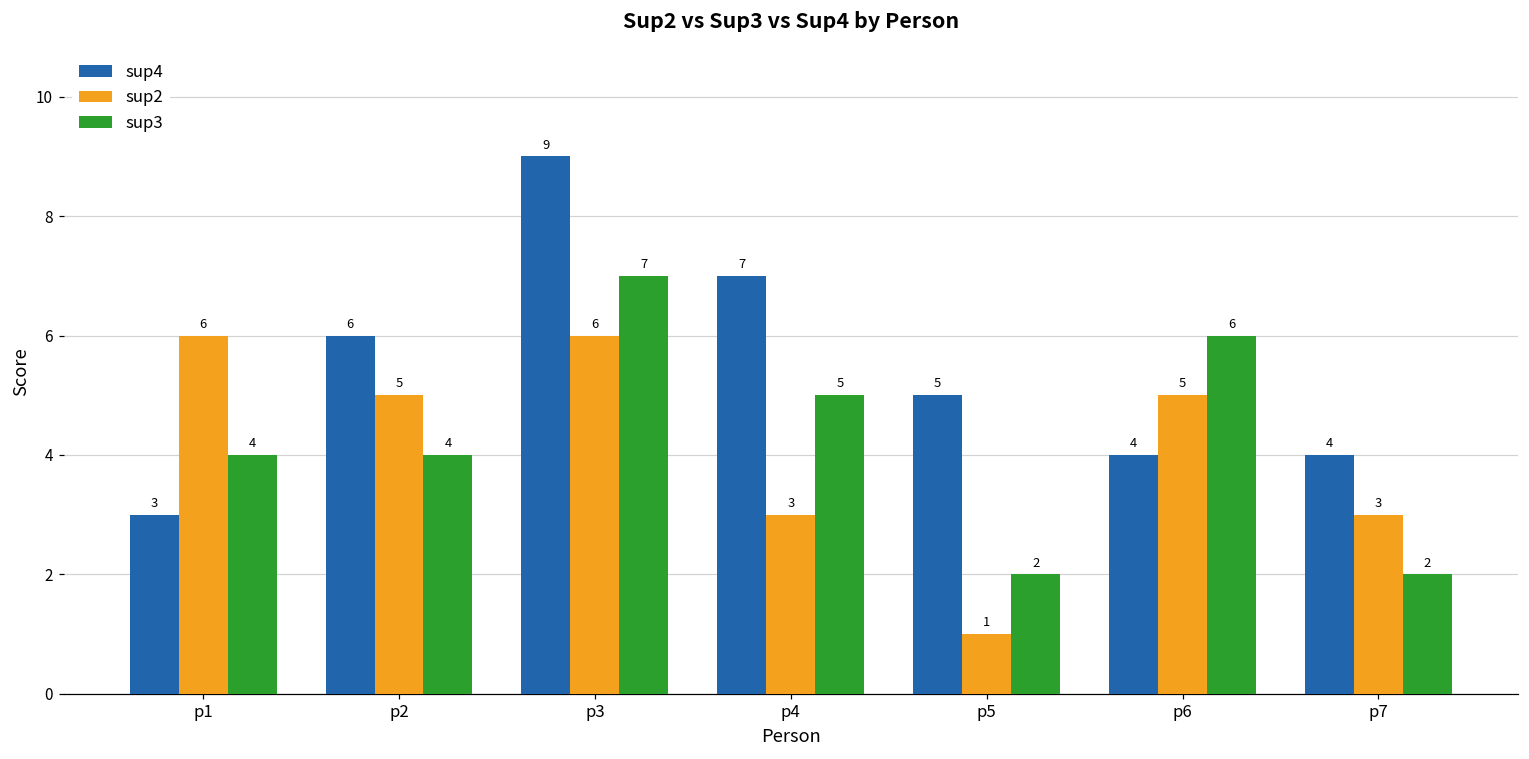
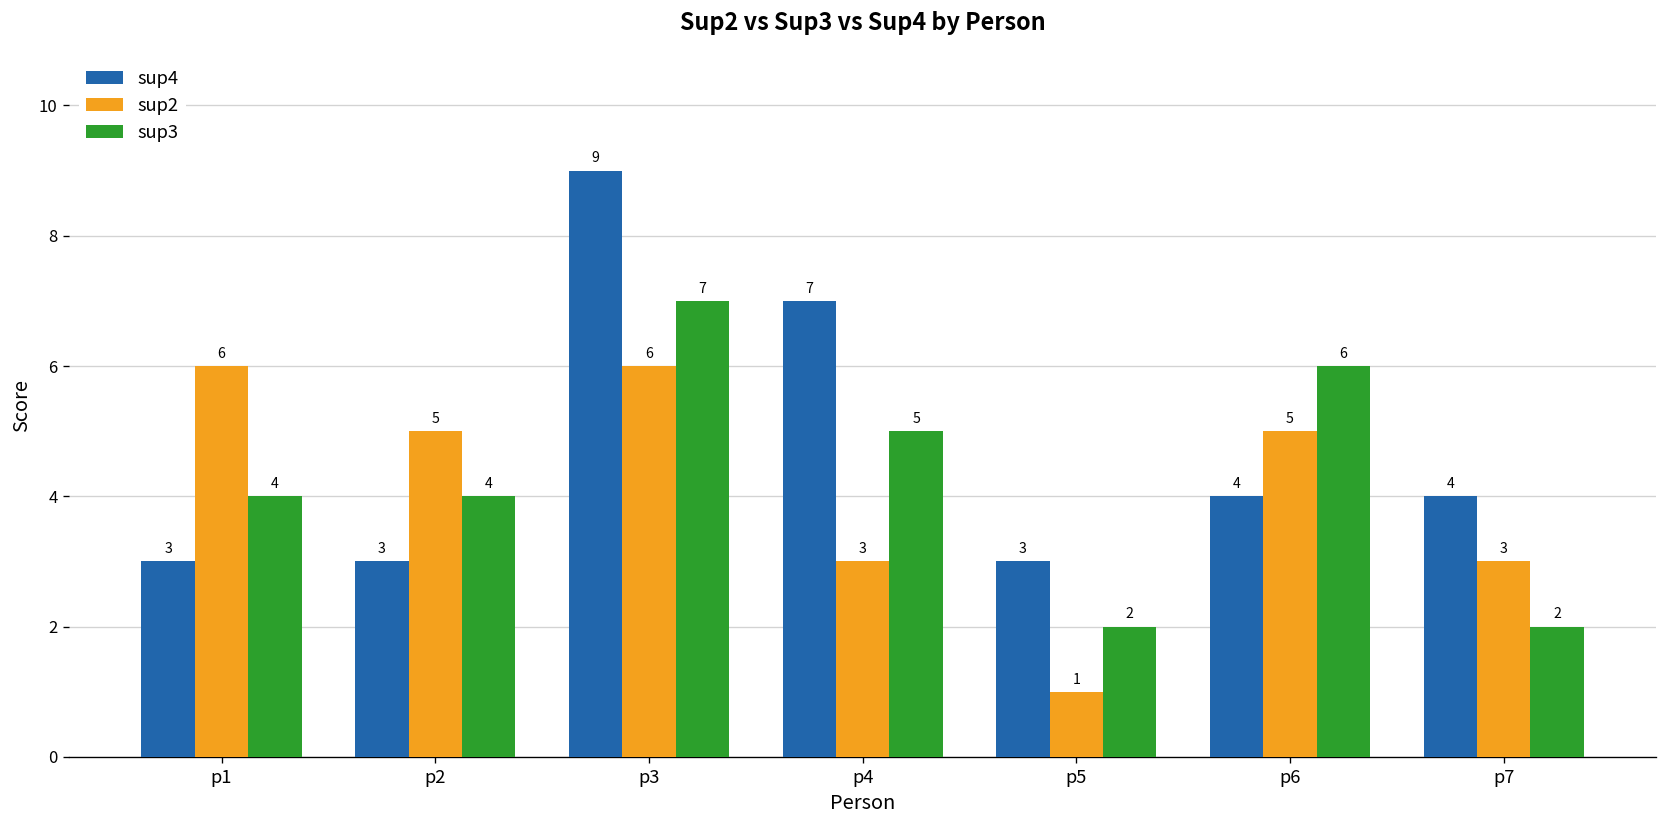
  {
    "sup4": {
      "p1": 3,
-     "p2": 6,
+     "p2": 3,
      "p3": 9,
      "p4": 7,
-     "p5": 5,
+     "p5": 3,
      "p6": 4,
      "p7": 4
    },
    "sup2": {
      "p1": 6,
      "p2": 5,
      "p3": 6,
      "p4": 3,
      "p5": 1,
      "p6": 5,
      "p7": 3
    },
    "sup3": {
      "p1": 4,
      "p2": 4,
      "p3": 7,
      "p4": 5,
      "p5": 2,
      "p6": 6,
      "p7": 2
    }
  }
